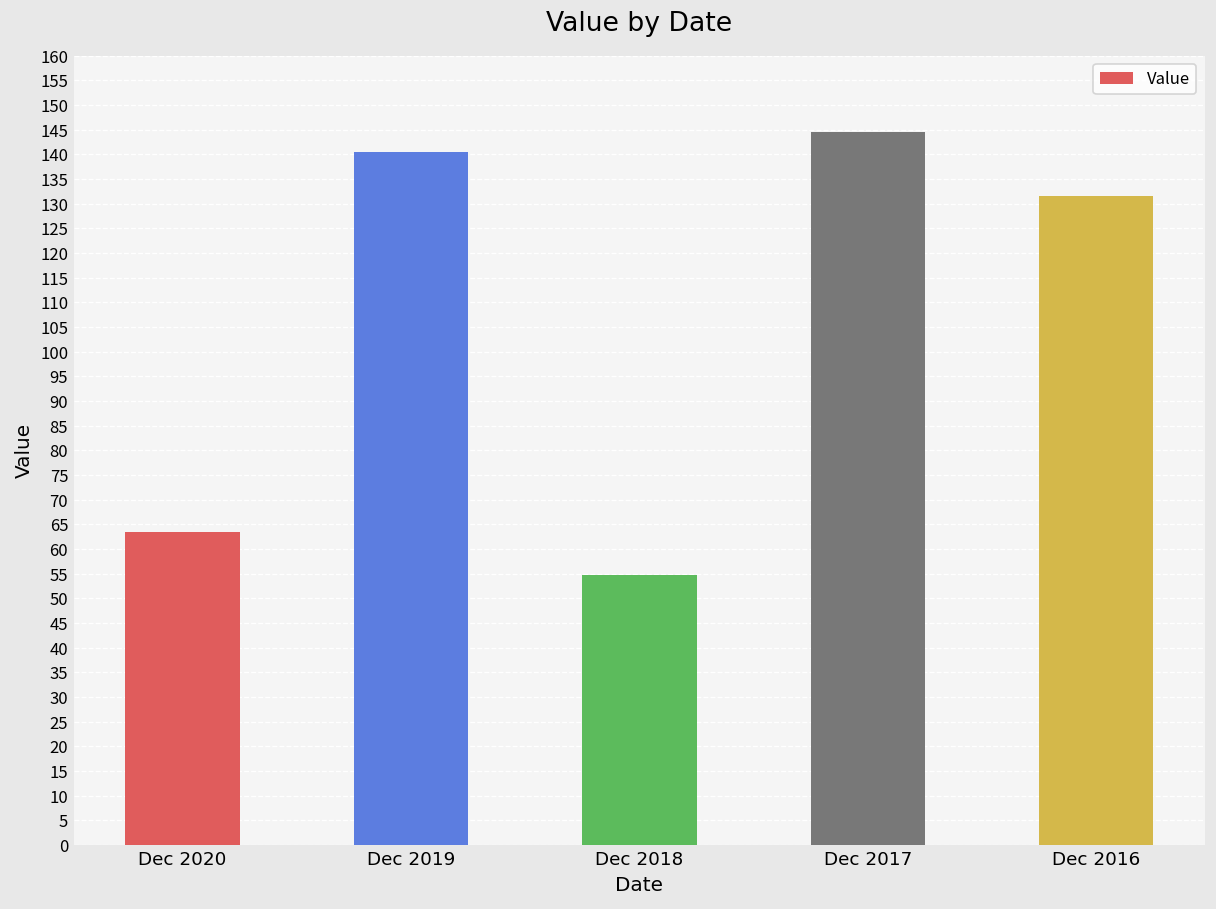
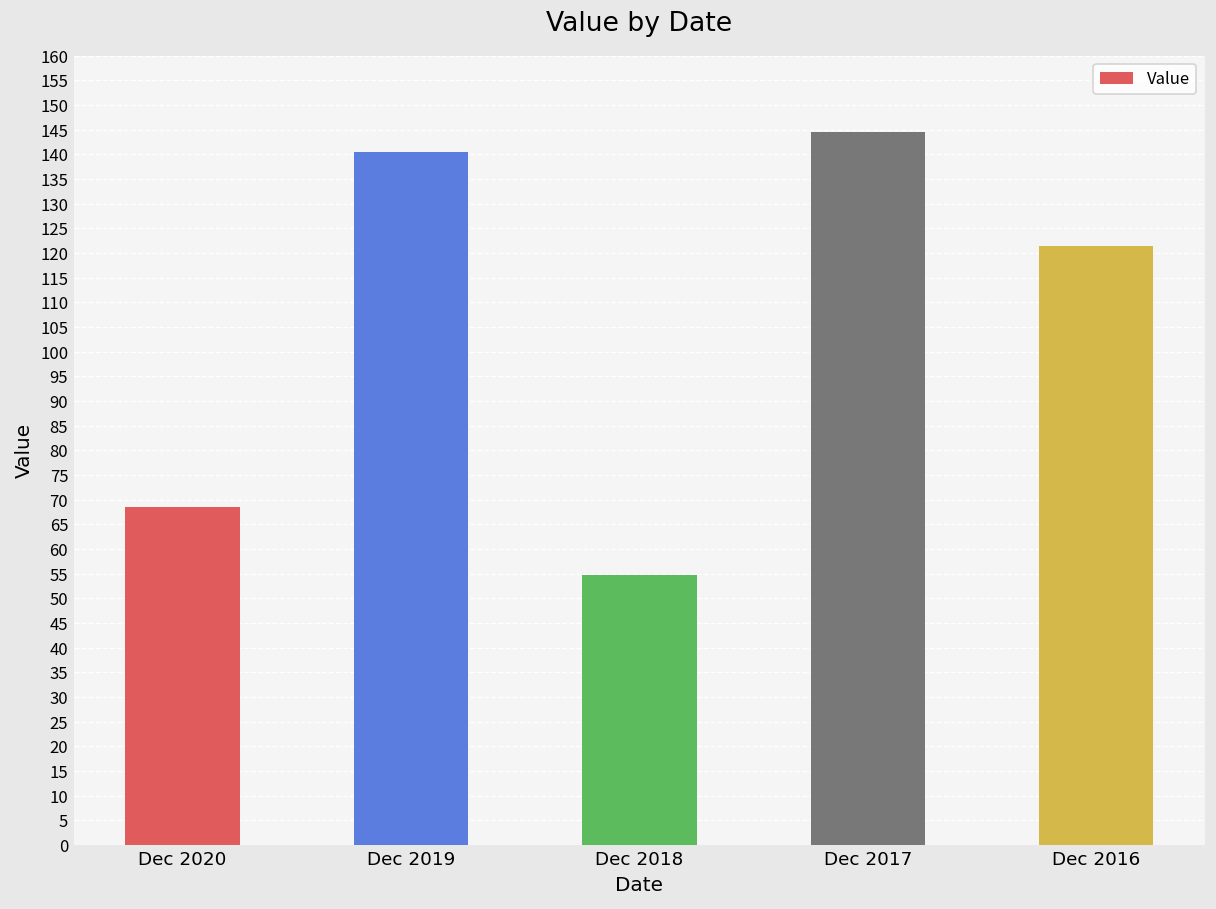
  {
-   "Dec 2020": 63,
+   "Dec 2020": 69,
    "Dec 2019": 140,
    "Dec 2018": 55,
    "Dec 2017": 145,
-   "Dec 2016": 131
+   "Dec 2016": 121
  }
